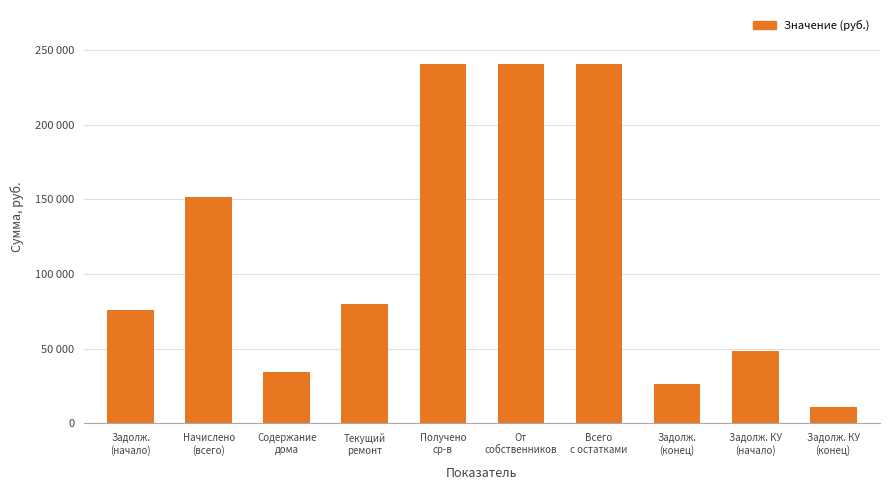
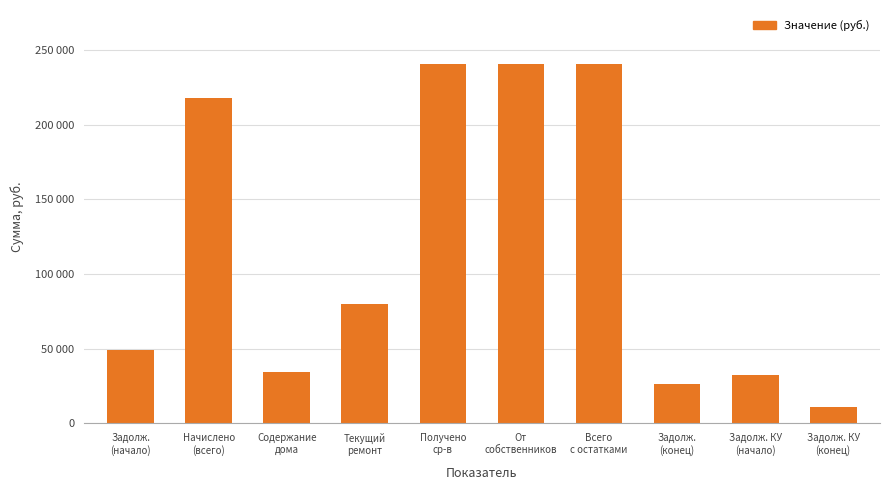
  {
-   "Задолж. (начало)": 76000,
-   "Начислено (всего)": 151000,
+   "Задолж. (начало)": 49000,
+   "Начислено (всего)": 218000,
    "Содержание дома": 35000,
    "Текущий ремонт": 80000,
    "Получено ср-в": 241000,
    "От собственников": 241000,
    "Всего с остатками": 241000,
    "Задолж. (конец)": 26000,
-   "Задолж. КУ (начало)": 49000,
+   "Задолж. КУ (начало)": 32000,
    "Задолж. КУ (конец)": 11000
  }
